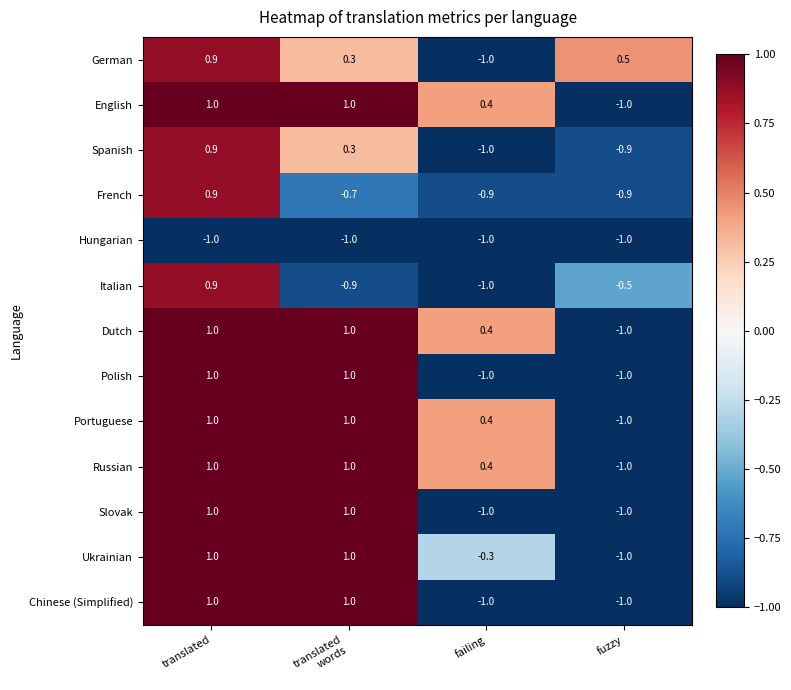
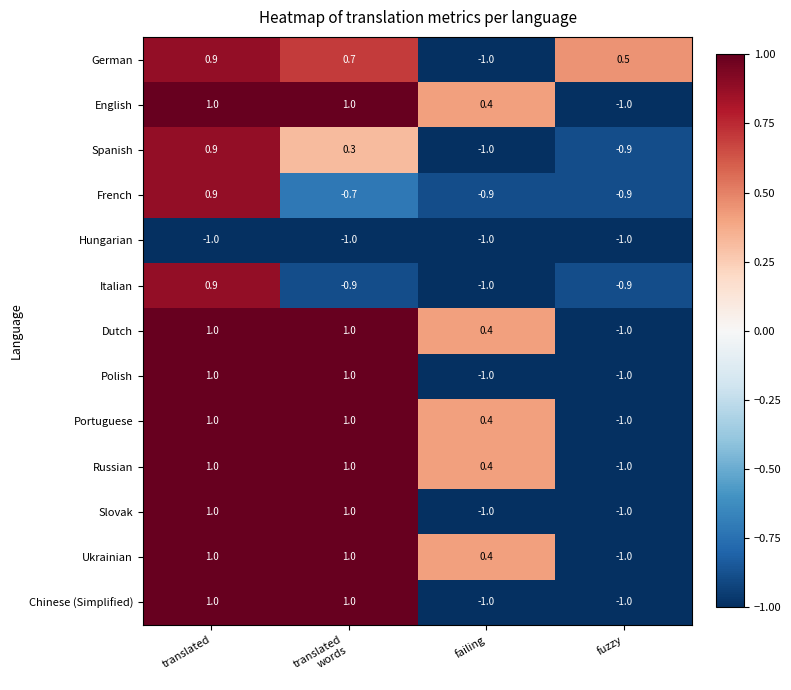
  {
    "German": {
      "translated": 0.9,
-     "translated words": 0.3,
+     "translated words": 0.7,
      "failing": -1.0,
      "fuzzy": 0.5
    },
    "English": {
      "translated": 1.0,
      "translated words": 1.0,
      "failing": 0.4,
      "fuzzy": -1.0
    },
    "Spanish": {
      "translated": 0.9,
      "translated words": 0.3,
      "failing": -1.0,
      "fuzzy": -0.9
    },
    "French": {
      "translated": 0.9,
      "translated words": -0.7,
      "failing": -0.9,
      "fuzzy": -0.9
    },
    "Hungarian": {
      "translated": -1.0,
      "translated words": -1.0,
      "failing": -1.0,
      "fuzzy": -1.0
    },
    "Italian": {
      "translated": 0.9,
      "translated words": -0.9,
      "failing": -1.0,
-     "fuzzy": -0.5
+     "fuzzy": -0.9
    },
    "Dutch": {
      "translated": 1.0,
      "translated words": 1.0,
      "failing": 0.4,
      "fuzzy": -1.0
    },
    "Polish": {
      "translated": 1.0,
      "translated words": 1.0,
      "failing": -1.0,
      "fuzzy": -1.0
    },
    "Portuguese": {
      "translated": 1.0,
      "translated words": 1.0,
      "failing": 0.4,
      "fuzzy": -1.0
    },
    "Russian": {
      "translated": 1.0,
      "translated words": 1.0,
      "failing": 0.4,
      "fuzzy": -1.0
    },
    "Slovak": {
      "translated": 1.0,
      "translated words": 1.0,
      "failing": -1.0,
      "fuzzy": -1.0
    },
    "Ukrainian": {
      "translated": 1.0,
      "translated words": 1.0,
-     "failing": -0.3,
+     "failing": 0.4,
      "fuzzy": -1.0
    },
    "Chinese (Simplified)": {
      "translated": 1.0,
      "translated words": 1.0,
      "failing": -1.0,
      "fuzzy": -1.0
    }
  }
